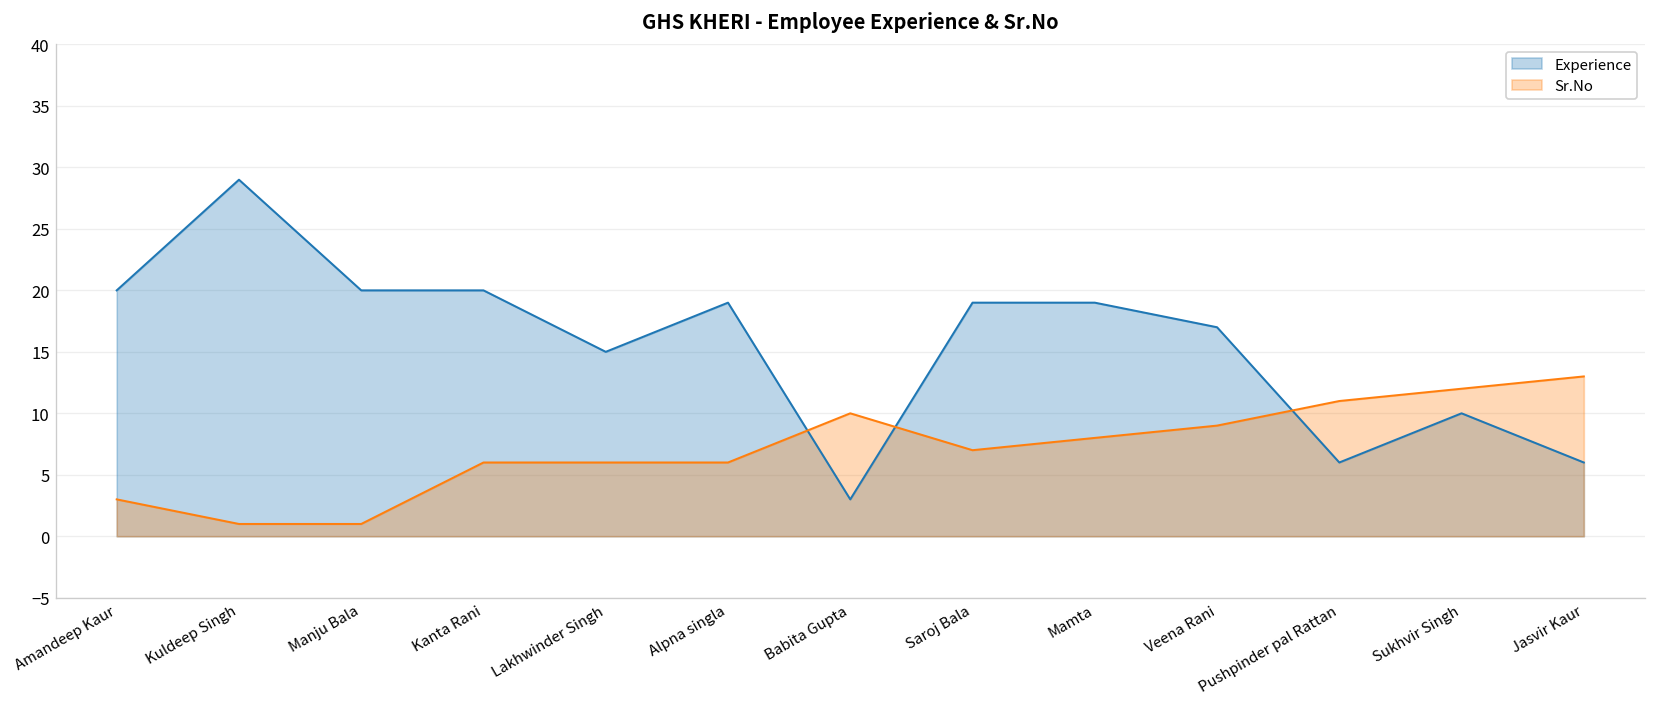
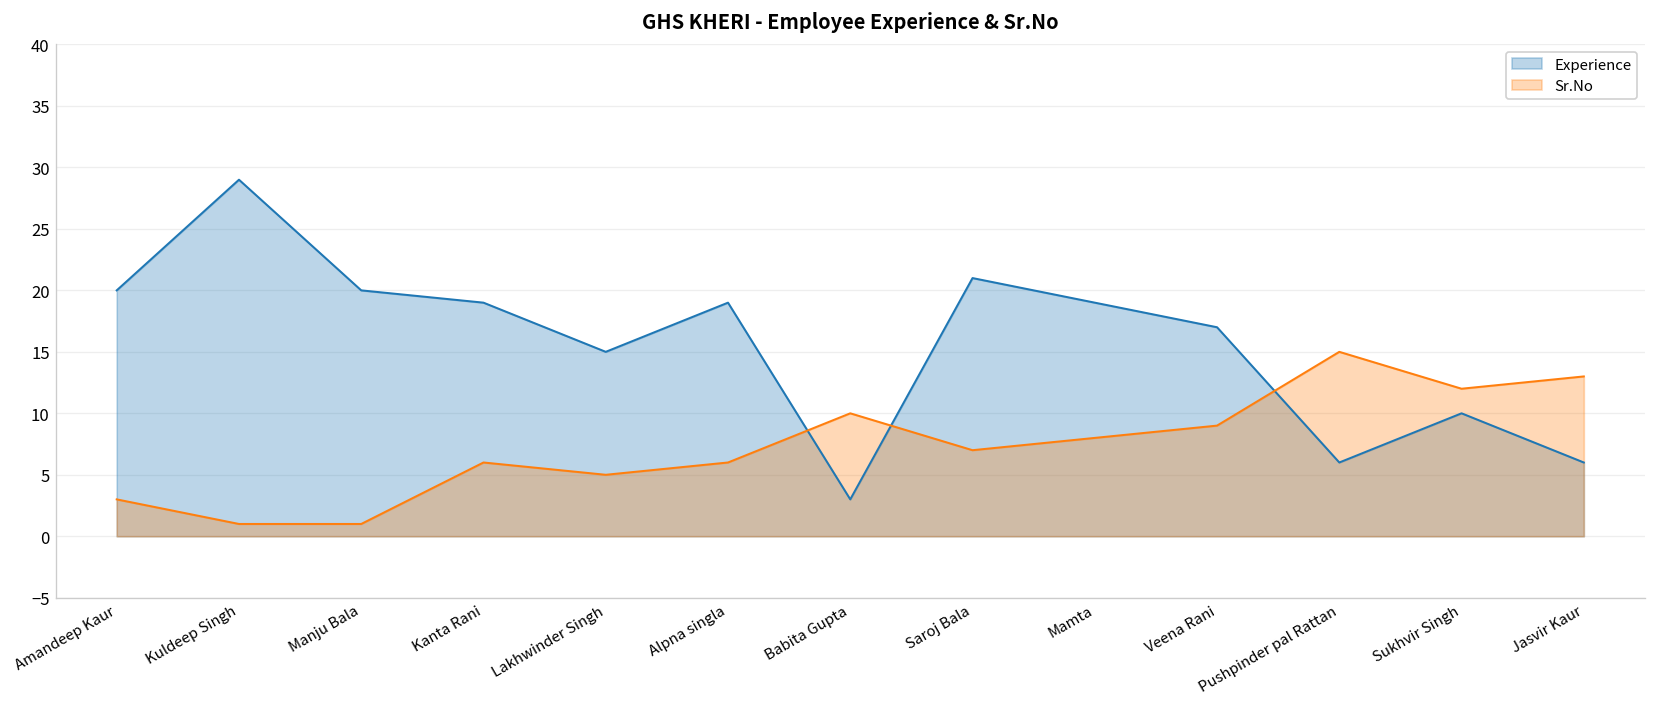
  {
    "Experience": {
      "Amandeep Kaur": 20,
      "Kuldeep Singh": 29,
      "Manju Bala": 20,
-     "Kanta Rani": 20,
+     "Kanta Rani": 19,
      "Lakhwinder Singh": 15,
      "Alpna singla": 19,
      "Babita Gupta": 3,
-     "Saroj Bala": 19,
+     "Saroj Bala": 21,
      "Mamta": 19,
      "Veena Rani": 17,
      "Pushpinder pal Rattan": 6,
      "Sukhvir Singh": 10,
      "Jasvir Kaur": 6
    },
    "Sr.No": {
      "Amandeep Kaur": 3,
      "Kuldeep Singh": 1,
      "Manju Bala": 1,
      "Kanta Rani": 6,
-     "Lakhwinder Singh": 6,
+     "Lakhwinder Singh": 5,
      "Alpna singla": 6,
      "Babita Gupta": 10,
      "Saroj Bala": 7,
      "Mamta": 8,
      "Veena Rani": 9,
-     "Pushpinder pal Rattan": 11,
+     "Pushpinder pal Rattan": 15,
      "Sukhvir Singh": 12,
      "Jasvir Kaur": 13
    }
  }
